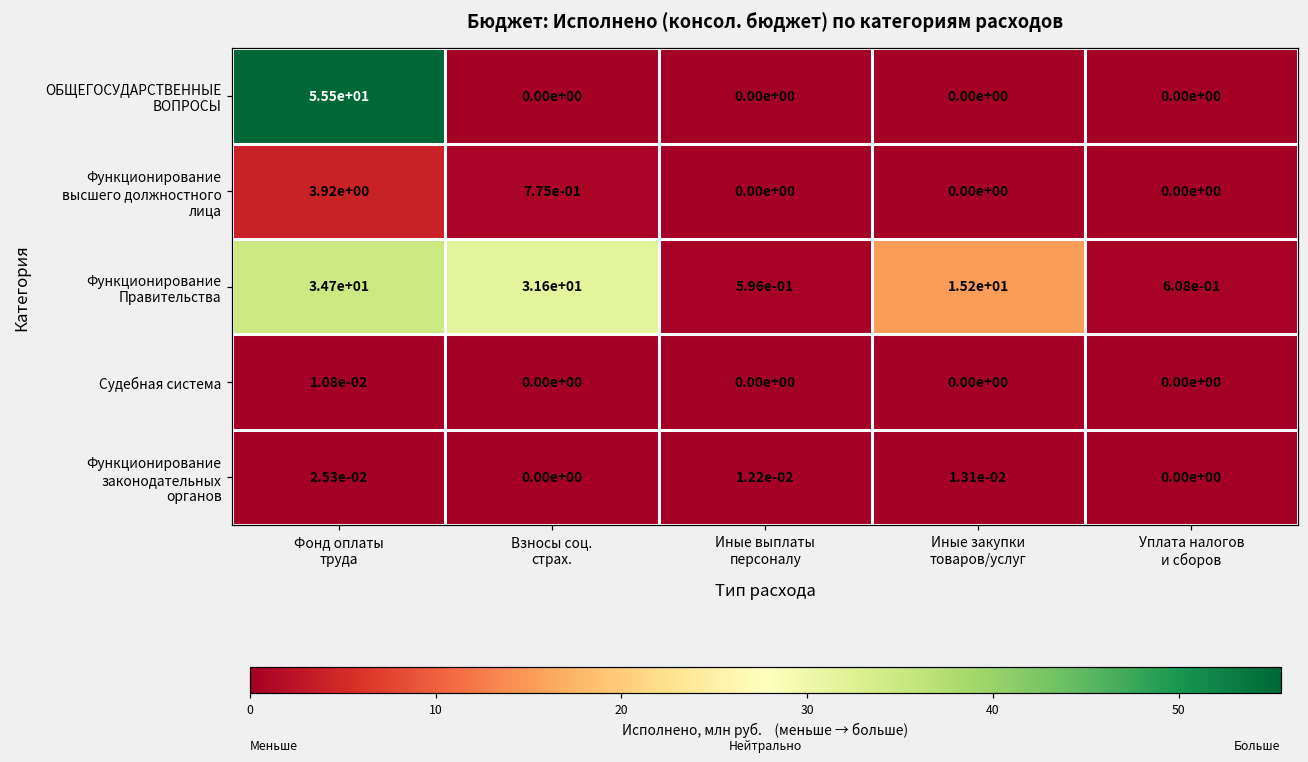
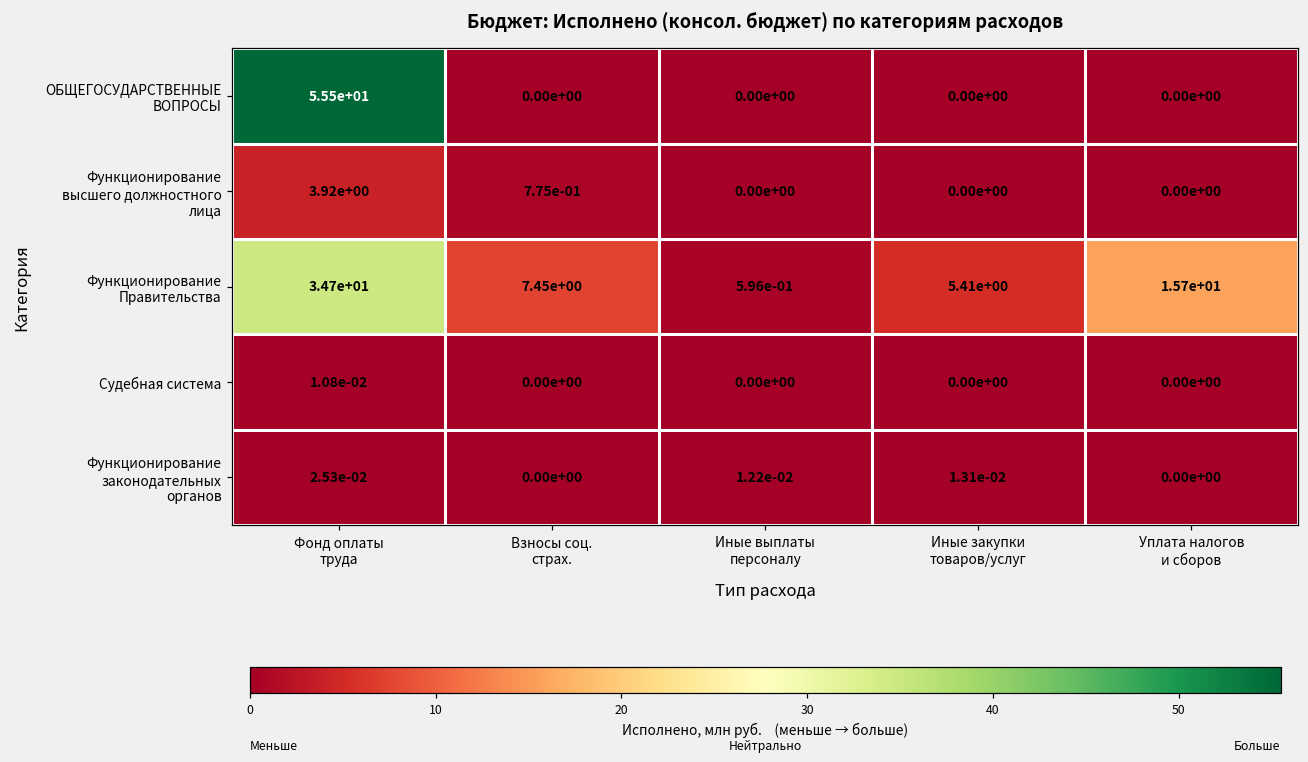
  {
    "ОБЩЕГОСУДАРСТВЕННЫЕ ВОПРОСЫ": {
      "Фонд оплаты труда": "5.55e+01",
      "Взносы соц. страх.": "0.00e+00",
      "Иные выплаты персоналу": "0.00e+00",
      "Иные закупки товаров/услуг": "0.00e+00",
      "Уплата налогов и сборов": "0.00e+00"
    },
    "Функционирование высшего должностного лица": {
      "Фонд оплаты труда": "3.92e+00",
      "Взносы соц. страх.": "7.75e-01",
      "Иные выплаты персоналу": "0.00e+00",
      "Иные закупки товаров/услуг": "0.00e+00",
      "Уплата налогов и сборов": "0.00e+00"
    },
    "Функционирование Правительства": {
      "Фонд оплаты труда": "3.47e+01",
-     "Взносы соц. страх.": "3.16e+01",
+     "Взносы соц. страх.": "7.45e+00",
      "Иные выплаты персоналу": "5.96e-01",
-     "Иные закупки товаров/услуг": "1.52e+01",
-     "Уплата налогов и сборов": "6.08e-01"
+     "Иные закупки товаров/услуг": "5.41e+00",
+     "Уплата налогов и сборов": "1.57e+01"
    },
    "Судебная система": {
      "Фонд оплаты труда": "1.08e-02",
      "Взносы соц. страх.": "0.00e+00",
      "Иные выплаты персоналу": "0.00e+00",
      "Иные закупки товаров/услуг": "0.00e+00",
      "Уплата налогов и сборов": "0.00e+00"
    },
    "Функционирование законодательных органов": {
      "Фонд оплаты труда": "2.53e-02",
      "Взносы соц. страх.": "0.00e+00",
      "Иные выплаты персоналу": "1.22e-02",
      "Иные закупки товаров/услуг": "1.31e-02",
      "Уплата налогов и сборов": "0.00e+00"
    }
  }
